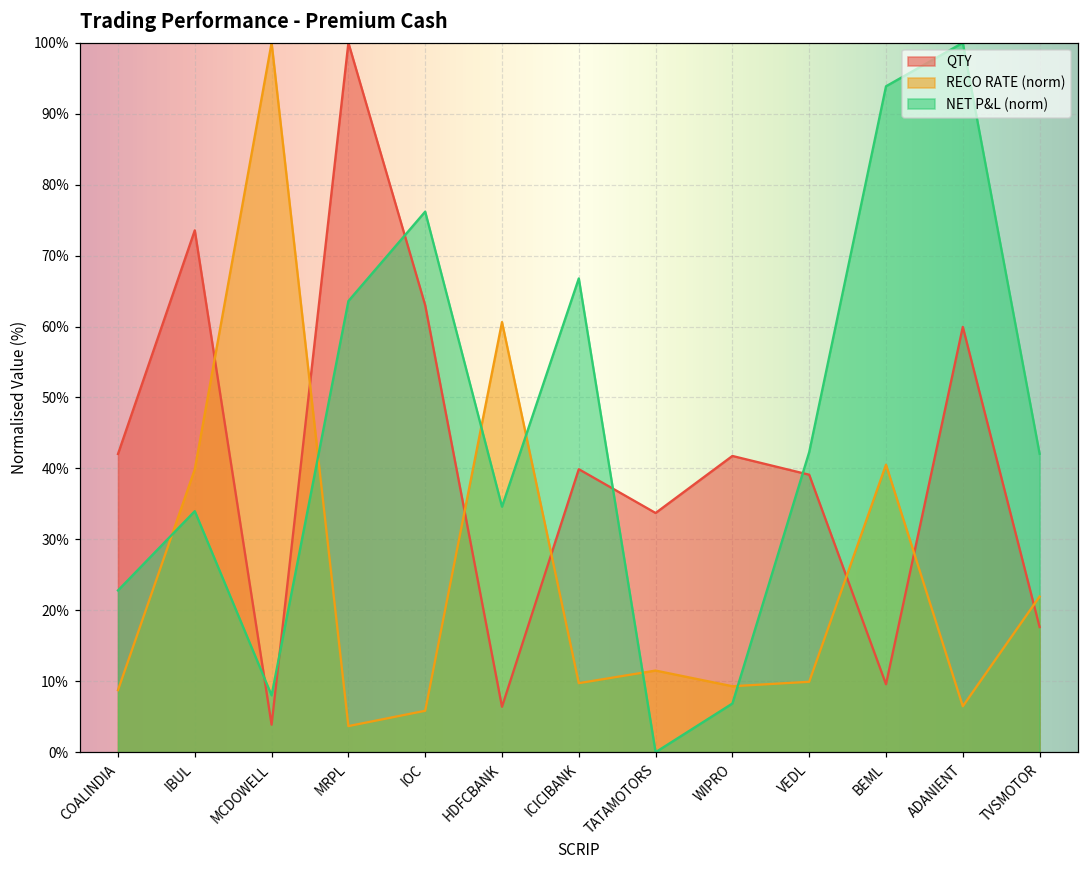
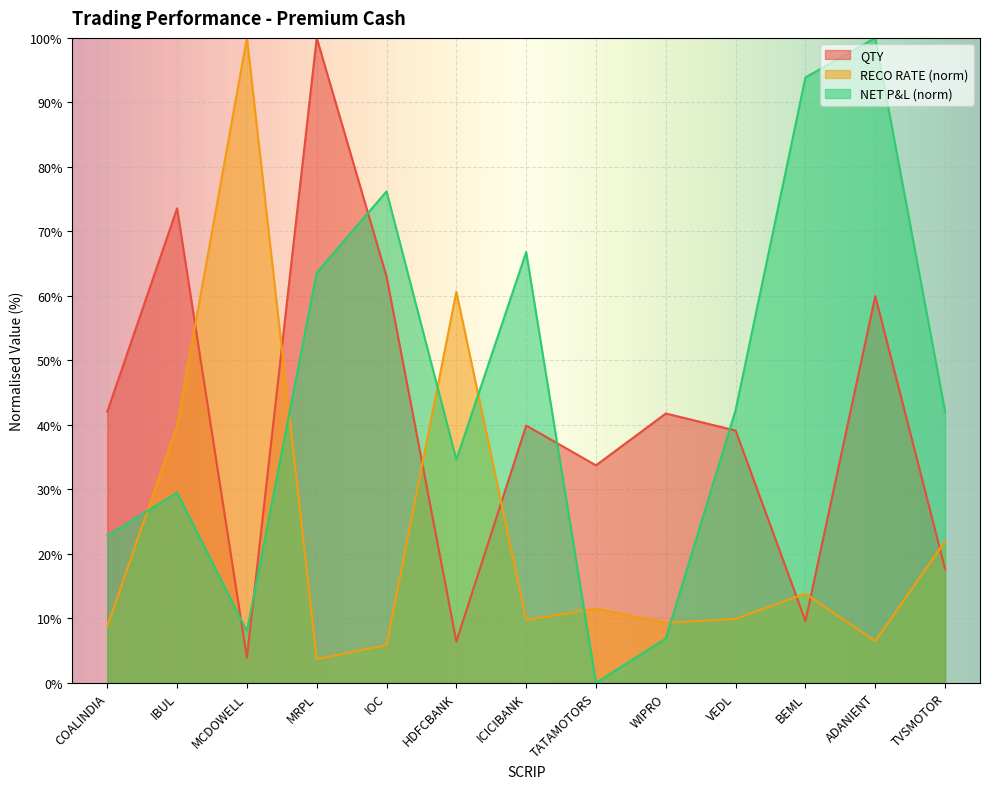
  {
    "QTY": {
      "COALINDIA": "42%",
      "IBUL": "74%",
      "MCDOWELL": "4%",
      "MRPL": "100%",
      "IOC": "63%",
      "HDFCBANK": "6%",
      "ICICIBANK": "40%",
      "TATAMOTORS": "34%",
      "WIPRO": "42%",
      "VEDL": "39%",
      "BEML": "10%",
      "ADANIENT": "60%",
      "TVSMOTOR": "18%"
    },
    "RECO RATE (norm)": {
      "COALINDIA": "9%",
      "IBUL": "40%",
      "MCDOWELL": "100%",
      "MRPL": "4%",
      "IOC": "6%",
      "HDFCBANK": "61%",
      "ICICIBANK": "10%",
      "TATAMOTORS": "12%",
      "WIPRO": "9%",
      "VEDL": "10%",
-     "BEML": "41%",
+     "BEML": "14%",
      "ADANIENT": "6%",
      "TVSMOTOR": "22%"
    },
    "NET P&L (norm)": {
      "COALINDIA": "23%",
-     "IBUL": "34%",
+     "IBUL": "29%",
      "MCDOWELL": "8%",
      "MRPL": "64%",
      "IOC": "76%",
      "HDFCBANK": "35%",
      "ICICIBANK": "67%",
      "TATAMOTORS": "0%",
      "WIPRO": "7%",
      "VEDL": "42%",
      "BEML": "94%",
      "ADANIENT": "100%",
      "TVSMOTOR": "42%"
    }
  }
